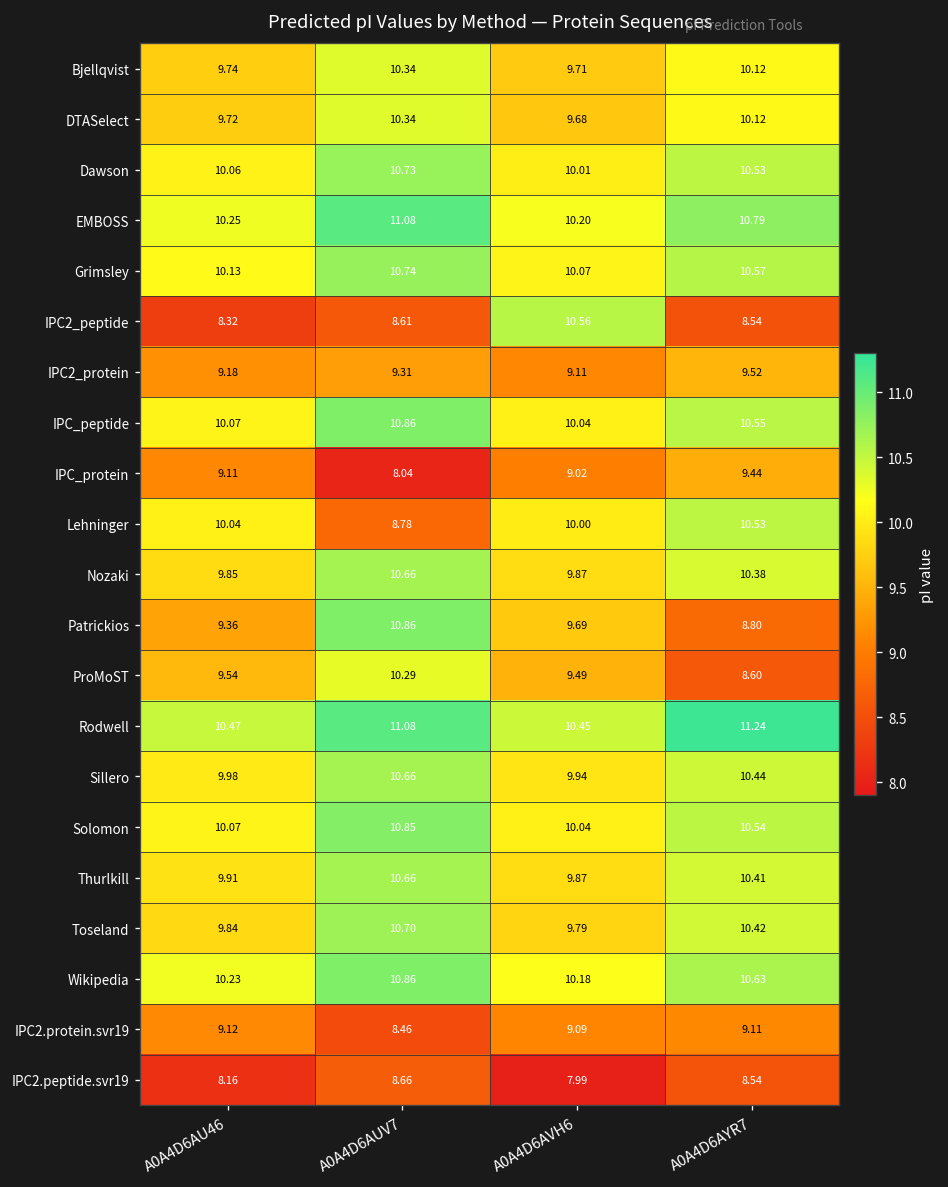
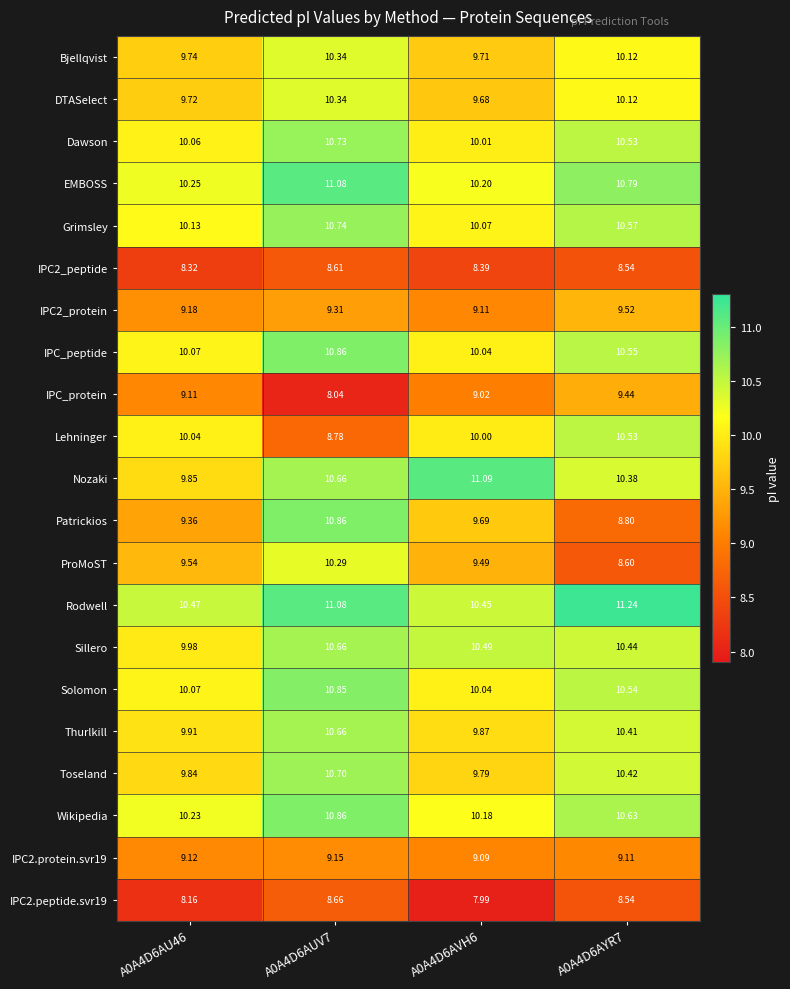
  {
    "Bjellqvist": {
      "A0A4D6AU46": 9.74,
      "A0A4D6AUV7": 10.34,
      "A0A4D6AVH6": 9.71,
      "A0A4D6AYR7": 10.12
    },
    "DTASelect": {
      "A0A4D6AU46": 9.72,
      "A0A4D6AUV7": 10.34,
      "A0A4D6AVH6": 9.68,
      "A0A4D6AYR7": 10.12
    },
    "Dawson": {
      "A0A4D6AU46": 10.06,
      "A0A4D6AUV7": 10.73,
      "A0A4D6AVH6": 10.01,
      "A0A4D6AYR7": 10.53
    },
    "EMBOSS": {
      "A0A4D6AU46": 10.25,
      "A0A4D6AUV7": 11.08,
      "A0A4D6AVH6": 10.20,
      "A0A4D6AYR7": 10.79
    },
    "Grimsley": {
      "A0A4D6AU46": 10.13,
      "A0A4D6AUV7": 10.74,
      "A0A4D6AVH6": 10.07,
      "A0A4D6AYR7": 10.57
    },
    "IPC2_peptide": {
      "A0A4D6AU46": 8.32,
      "A0A4D6AUV7": 8.61,
-     "A0A4D6AVH6": 10.56,
+     "A0A4D6AVH6": 8.39,
      "A0A4D6AYR7": 8.54
    },
    "IPC2_protein": {
      "A0A4D6AU46": 9.18,
      "A0A4D6AUV7": 9.31,
      "A0A4D6AVH6": 9.11,
      "A0A4D6AYR7": 9.52
    },
    "IPC_peptide": {
      "A0A4D6AU46": 10.07,
      "A0A4D6AUV7": 10.86,
      "A0A4D6AVH6": 10.04,
      "A0A4D6AYR7": 10.55
    },
    "IPC_protein": {
      "A0A4D6AU46": 9.11,
      "A0A4D6AUV7": 8.04,
      "A0A4D6AVH6": 9.02,
      "A0A4D6AYR7": 9.44
    },
    "Lehninger": {
      "A0A4D6AU46": 10.04,
      "A0A4D6AUV7": 8.78,
      "A0A4D6AVH6": 10.00,
      "A0A4D6AYR7": 10.53
    },
    "Nozaki": {
      "A0A4D6AU46": 9.85,
      "A0A4D6AUV7": 10.66,
-     "A0A4D6AVH6": 9.87,
+     "A0A4D6AVH6": 11.09,
      "A0A4D6AYR7": 10.38
    },
    "Patrickios": {
      "A0A4D6AU46": 9.36,
      "A0A4D6AUV7": 10.86,
      "A0A4D6AVH6": 9.69,
      "A0A4D6AYR7": 8.80
    },
    "ProMoST": {
      "A0A4D6AU46": 9.54,
      "A0A4D6AUV7": 10.29,
      "A0A4D6AVH6": 9.49,
      "A0A4D6AYR7": 8.60
    },
    "Rodwell": {
      "A0A4D6AU46": 10.47,
      "A0A4D6AUV7": 11.08,
      "A0A4D6AVH6": 10.45,
      "A0A4D6AYR7": 11.24
    },
    "Sillero": {
      "A0A4D6AU46": 9.98,
      "A0A4D6AUV7": 10.66,
-     "A0A4D6AVH6": 9.94,
+     "A0A4D6AVH6": 10.49,
      "A0A4D6AYR7": 10.44
    },
    "Solomon": {
      "A0A4D6AU46": 10.07,
      "A0A4D6AUV7": 10.85,
      "A0A4D6AVH6": 10.04,
      "A0A4D6AYR7": 10.54
    },
    "Thurlkill": {
      "A0A4D6AU46": 9.91,
      "A0A4D6AUV7": 10.66,
      "A0A4D6AVH6": 9.87,
      "A0A4D6AYR7": 10.41
    },
    "Toseland": {
      "A0A4D6AU46": 9.84,
      "A0A4D6AUV7": 10.70,
      "A0A4D6AVH6": 9.79,
      "A0A4D6AYR7": 10.42
    },
    "Wikipedia": {
      "A0A4D6AU46": 10.23,
      "A0A4D6AUV7": 10.86,
      "A0A4D6AVH6": 10.18,
      "A0A4D6AYR7": 10.63
    },
    "IPC2.protein.svr19": {
      "A0A4D6AU46": 9.12,
-     "A0A4D6AUV7": 8.46,
+     "A0A4D6AUV7": 9.15,
      "A0A4D6AVH6": 9.09,
      "A0A4D6AYR7": 9.11
    },
    "IPC2.peptide.svr19": {
      "A0A4D6AU46": 8.16,
      "A0A4D6AUV7": 8.66,
      "A0A4D6AVH6": 7.99,
      "A0A4D6AYR7": 8.54
    }
  }
